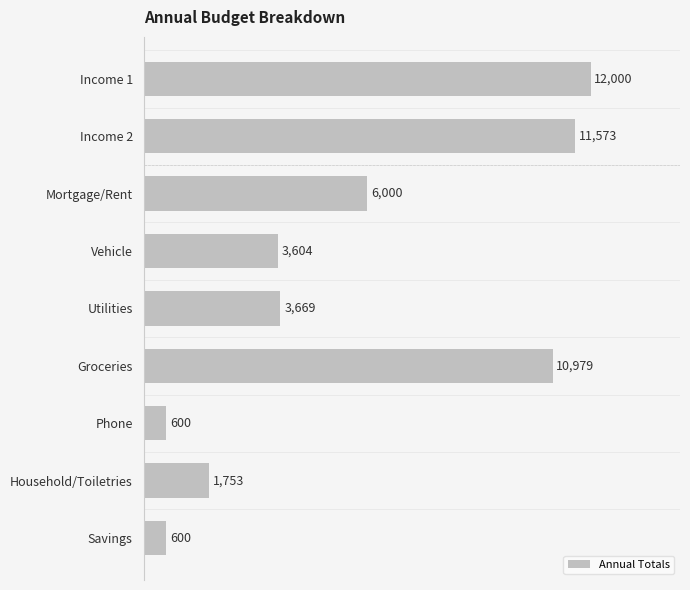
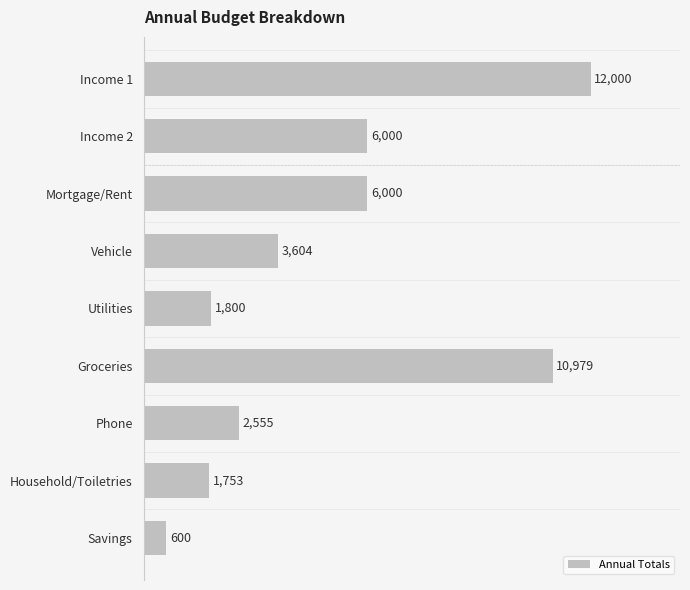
  {
    "Income 1": "12,000",
-   "Income 2": "11,573",
+   "Income 2": "6,000",
    "Mortgage/Rent": "6,000",
    "Vehicle": "3,604",
-   "Utilities": "3,669",
+   "Utilities": "1,800",
    "Groceries": "10,979",
-   "Phone": "600",
+   "Phone": "2,555",
    "Household/Toiletries": "1,753",
    "Savings": "600"
  }
